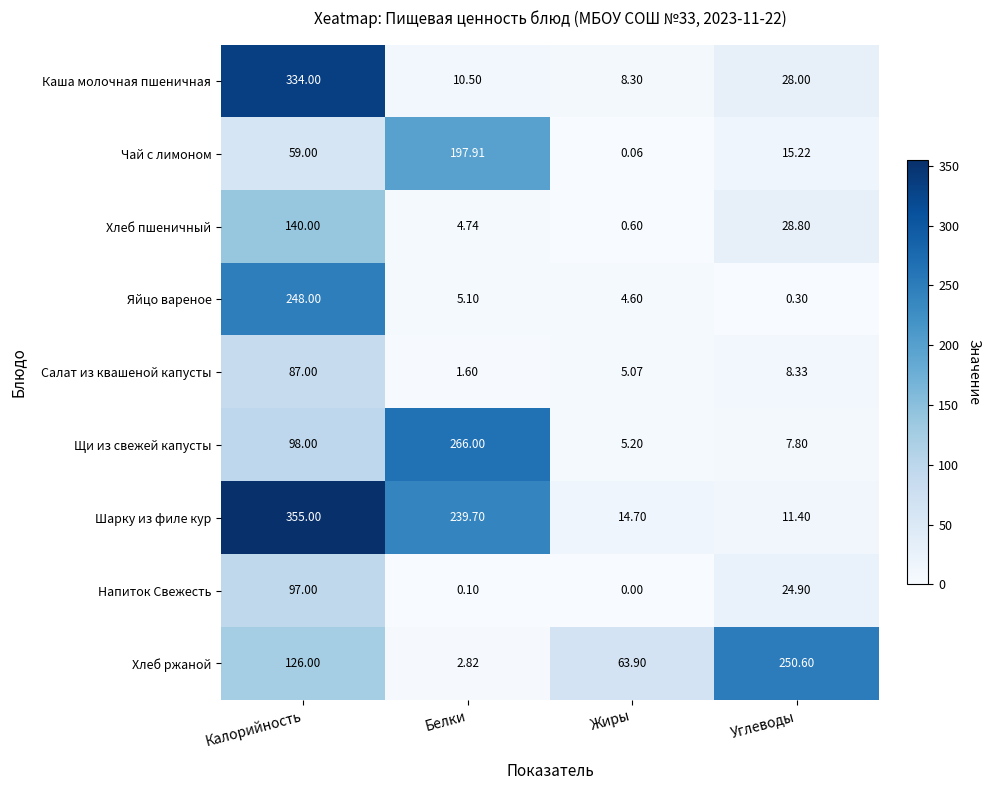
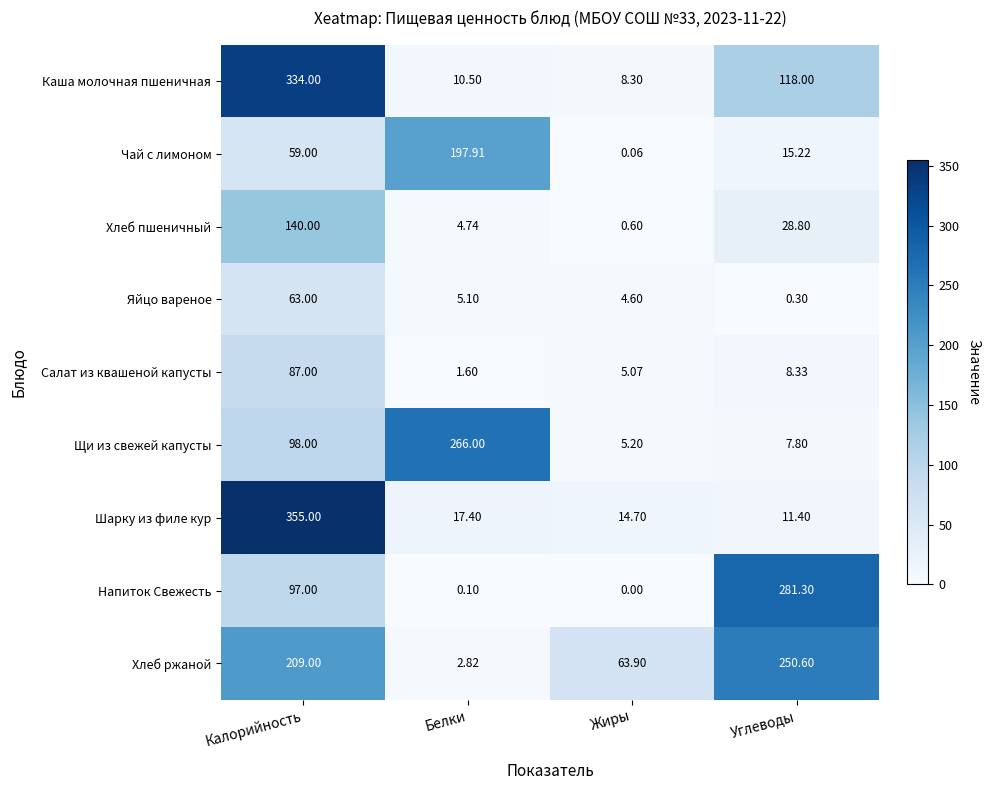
  {
    "Каша молочная пшеничная": {
      "Калорийность": 334.00,
      "Белки": 10.50,
      "Жиры": 8.30,
-     "Углеводы": 28.00
+     "Углеводы": 118.00
    },
    "Чай с лимоном": {
      "Калорийность": 59.00,
      "Белки": 197.91,
      "Жиры": 0.06,
      "Углеводы": 15.22
    },
    "Хлеб пшеничный": {
      "Калорийность": 140.00,
      "Белки": 4.74,
      "Жиры": 0.60,
      "Углеводы": 28.80
    },
    "Яйцо вареное": {
-     "Калорийность": 248.00,
+     "Калорийность": 63.00,
      "Белки": 5.10,
      "Жиры": 4.60,
      "Углеводы": 0.30
    },
    "Салат из квашеной капусты": {
      "Калорийность": 87.00,
      "Белки": 1.60,
      "Жиры": 5.07,
      "Углеводы": 8.33
    },
    "Щи из свежей капусты": {
      "Калорийность": 98.00,
      "Белки": 266.00,
      "Жиры": 5.20,
      "Углеводы": 7.80
    },
    "Шарку из филе кур": {
      "Калорийность": 355.00,
-     "Белки": 239.70,
+     "Белки": 17.40,
      "Жиры": 14.70,
      "Углеводы": 11.40
    },
    "Напиток Свежесть": {
      "Калорийность": 97.00,
      "Белки": 0.10,
      "Жиры": 0.00,
-     "Углеводы": 24.90
+     "Углеводы": 281.30
    },
    "Хлеб ржаной": {
-     "Калорийность": 126.00,
+     "Калорийность": 209.00,
      "Белки": 2.82,
      "Жиры": 63.90,
      "Углеводы": 250.60
    }
  }
